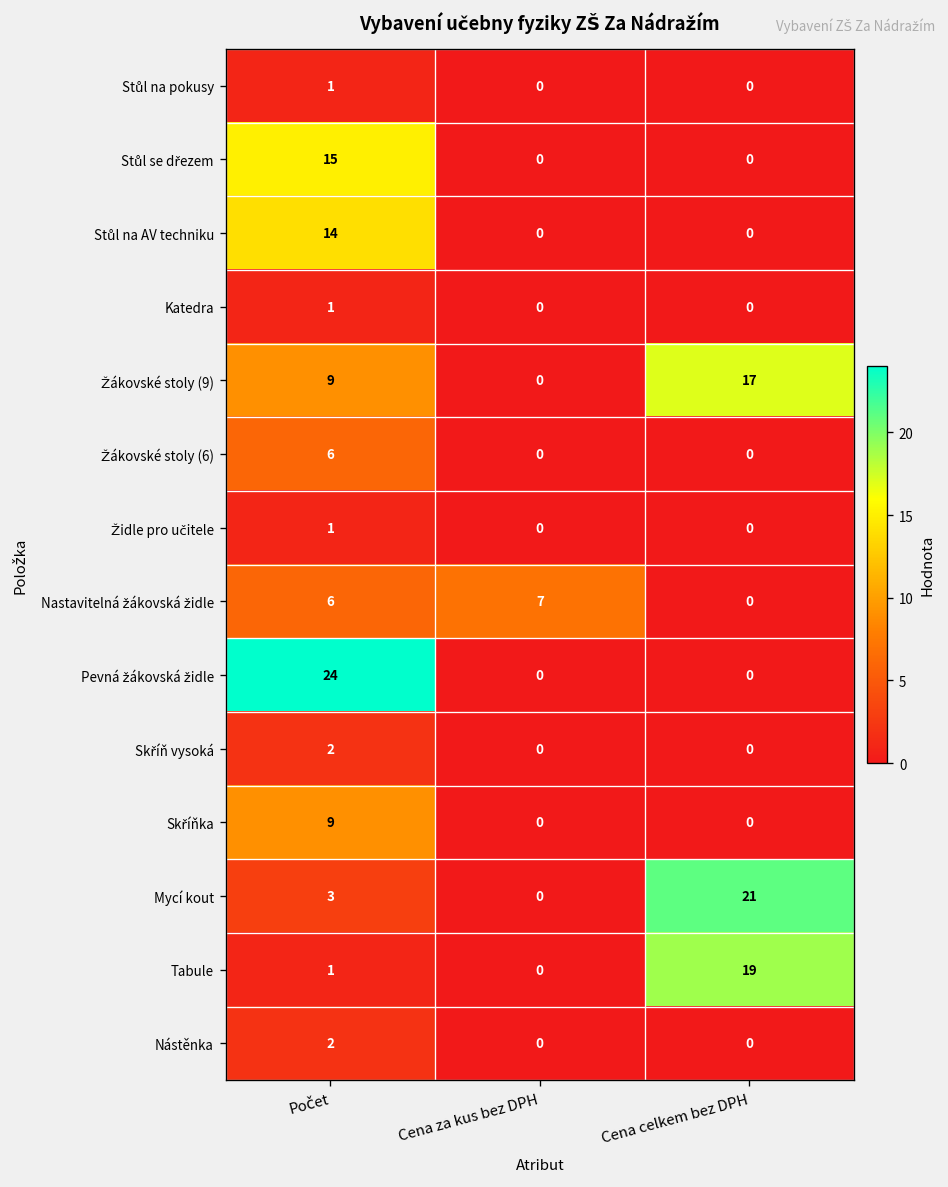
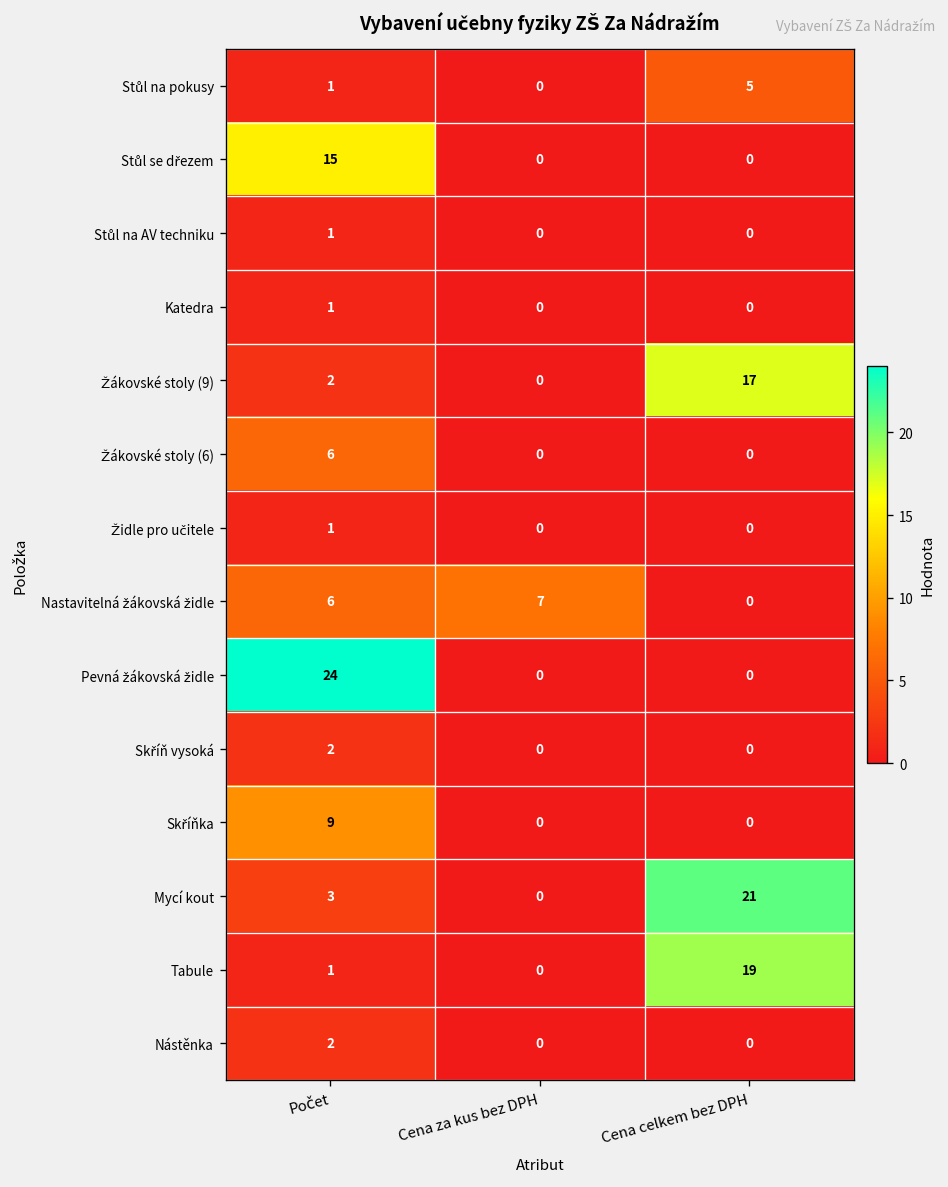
  {
    "Stůl na pokusy": {
      "Počet": 1,
      "Cena za kus bez DPH": 0,
-     "Cena celkem bez DPH": 0
+     "Cena celkem bez DPH": 5
    },
    "Stůl se dřezem": {
      "Počet": 15,
      "Cena za kus bez DPH": 0,
      "Cena celkem bez DPH": 0
    },
    "Stůl na AV techniku": {
-     "Počet": 14,
+     "Počet": 1,
      "Cena za kus bez DPH": 0,
      "Cena celkem bez DPH": 0
    },
    "Katedra": {
      "Počet": 1,
      "Cena za kus bez DPH": 0,
      "Cena celkem bez DPH": 0
    },
    "Žákovské stoly (9)": {
-     "Počet": 9,
+     "Počet": 2,
      "Cena za kus bez DPH": 0,
      "Cena celkem bez DPH": 17
    },
    "Žákovské stoly (6)": {
      "Počet": 6,
      "Cena za kus bez DPH": 0,
      "Cena celkem bez DPH": 0
    },
    "Židle pro učitele": {
      "Počet": 1,
      "Cena za kus bez DPH": 0,
      "Cena celkem bez DPH": 0
    },
    "Nastavitelná žákovská židle": {
      "Počet": 6,
      "Cena za kus bez DPH": 7,
      "Cena celkem bez DPH": 0
    },
    "Pevná žákovská židle": {
      "Počet": 24,
      "Cena za kus bez DPH": 0,
      "Cena celkem bez DPH": 0
    },
    "Skříň vysoká": {
      "Počet": 2,
      "Cena za kus bez DPH": 0,
      "Cena celkem bez DPH": 0
    },
    "Skříňka": {
      "Počet": 9,
      "Cena za kus bez DPH": 0,
      "Cena celkem bez DPH": 0
    },
    "Mycí kout": {
      "Počet": 3,
      "Cena za kus bez DPH": 0,
      "Cena celkem bez DPH": 21
    },
    "Tabule": {
      "Počet": 1,
      "Cena za kus bez DPH": 0,
      "Cena celkem bez DPH": 19
    },
    "Nástěnka": {
      "Počet": 2,
      "Cena za kus bez DPH": 0,
      "Cena celkem bez DPH": 0
    }
  }
